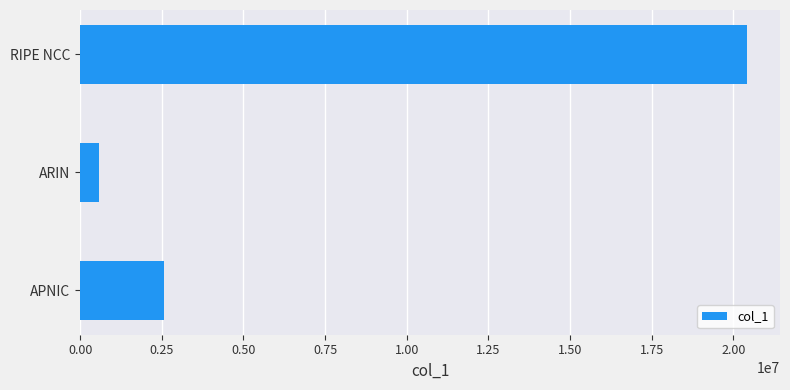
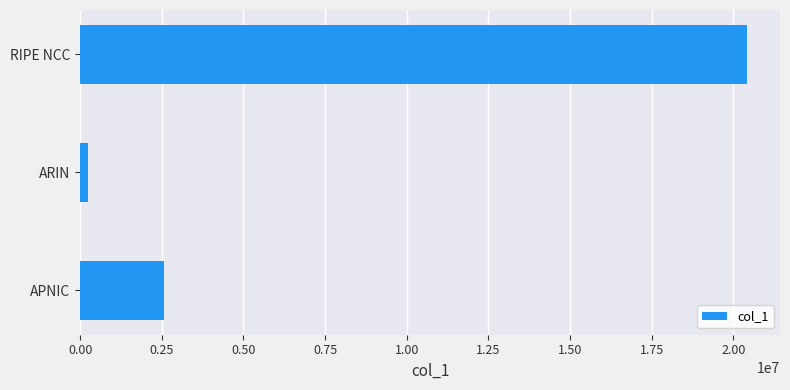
  {
    "RIPE NCC": 20400000,
-   "ARIN": 600000,
+   "ARIN": 200000,
    "APNIC": 2600000
  }
